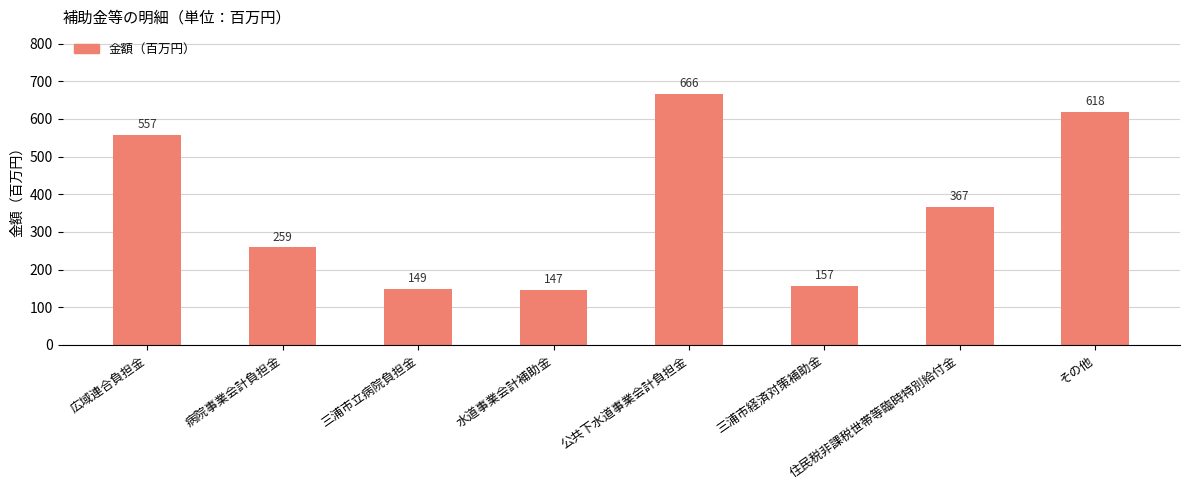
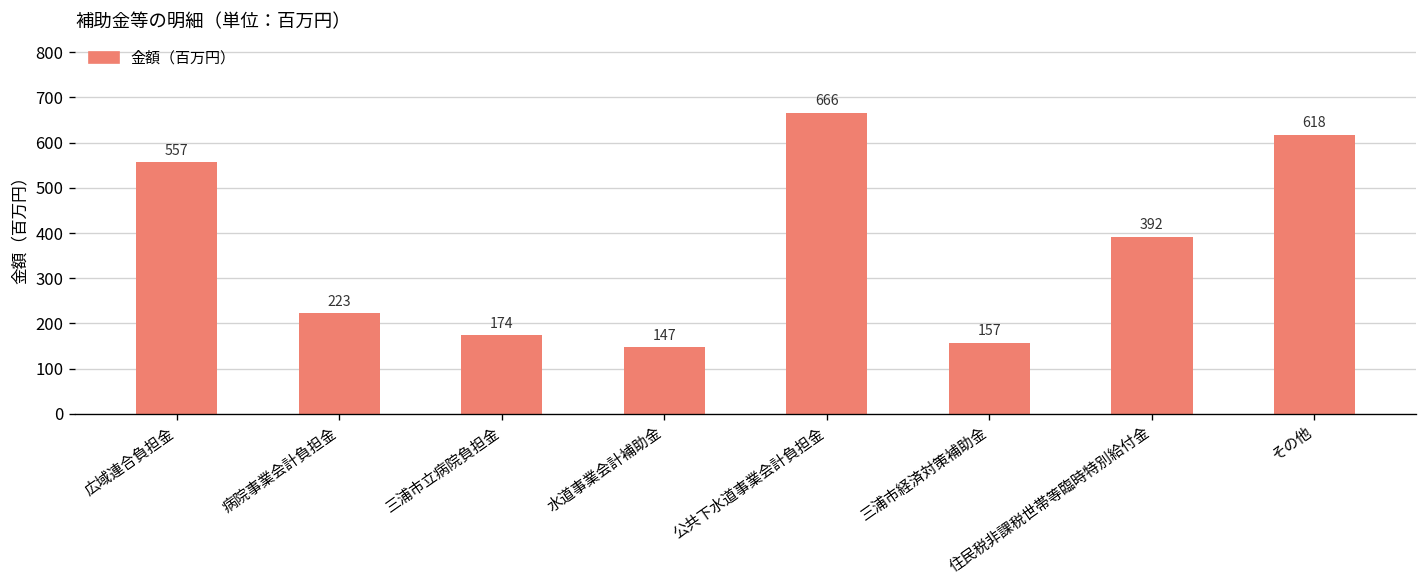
  {
    "広域連合負担金": 557,
-   "病院事業会計負担金": 259,
-   "三浦市立病院負担金": 149,
+   "病院事業会計負担金": 223,
+   "三浦市立病院負担金": 174,
    "水道事業会計補助金": 147,
    "公共下水道事業会計負担金": 666,
    "三浦市経済対策補助金": 157,
-   "住民税非課税世帯等臨時特別給付金": 367,
+   "住民税非課税世帯等臨時特別給付金": 392,
    "その他": 618
  }
